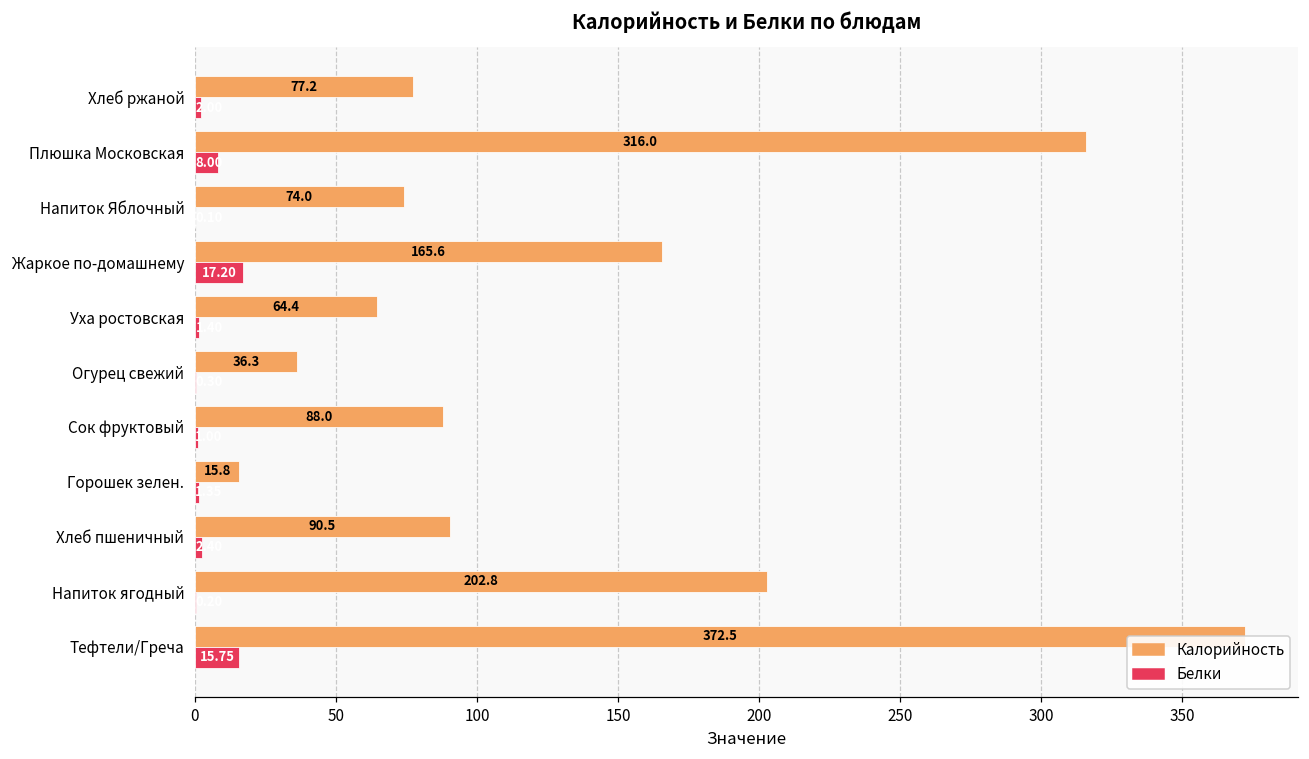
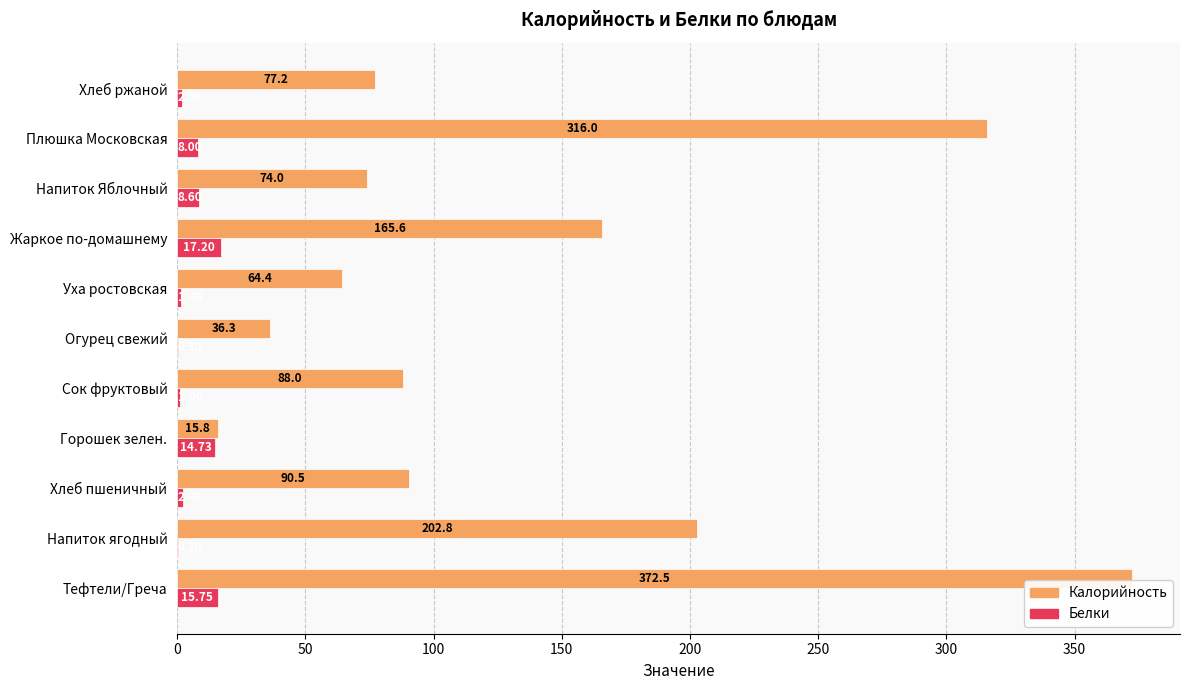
  {
    "Калорийность": {
      "Хлеб ржаной": 77.2,
      "Плюшка Московская": 316.0,
      "Напиток Яблочный": 74.0,
      "Жаркое по-домашнему": 165.6,
      "Уха ростовская": 64.4,
      "Огурец свежий": 36.3,
      "Сок фруктовый": 88.0,
      "Горошек зелен.": 15.8,
      "Хлеб пшеничный": 90.5,
      "Напиток ягодный": 202.8,
      "Тефтели/Греча": 372.5
    },
    "Белки": {
      "Хлеб ржаной": 2,
-     "Напиток Яблочный": 0,
+     "Напиток Яблочный": 9,
      "Уха ростовская": 1,
      "Сок фруктовый": 1,
-     "Горошек зелен.": 1,
+     "Горошек зелен.": 15,
      "Хлеб пшеничный": 2
    }
  }
